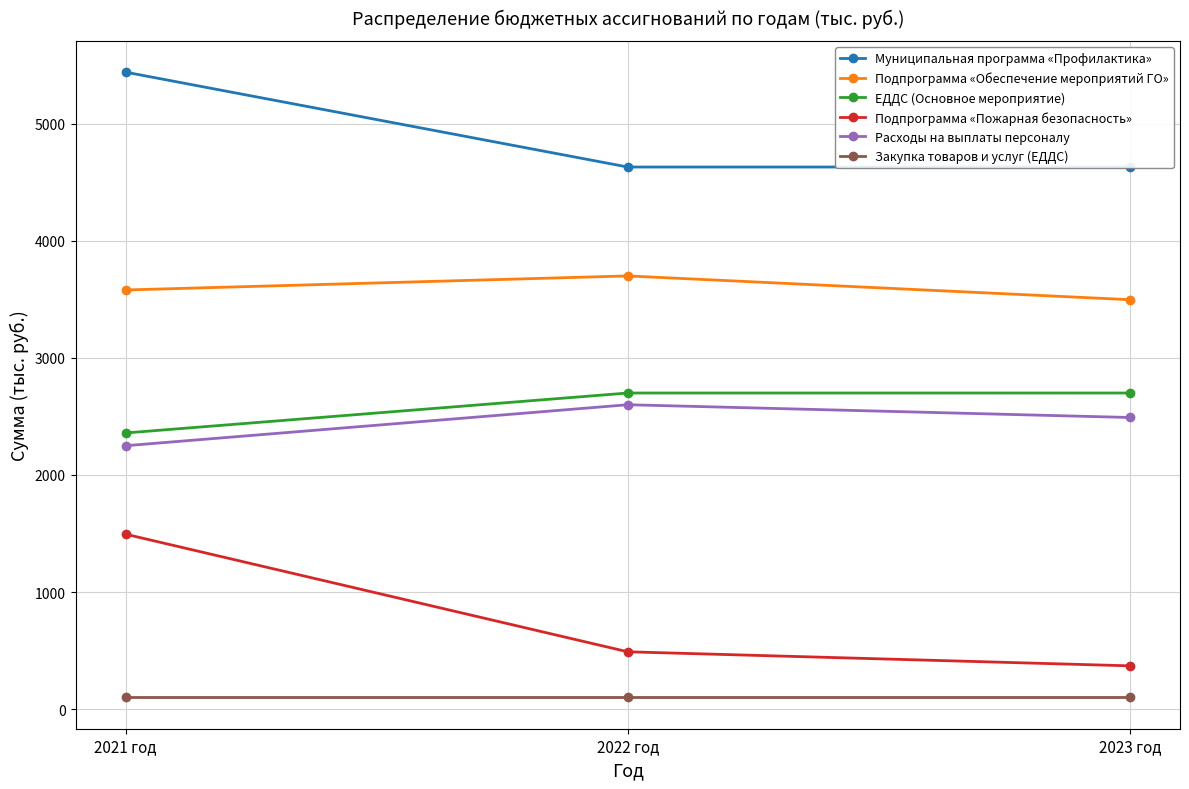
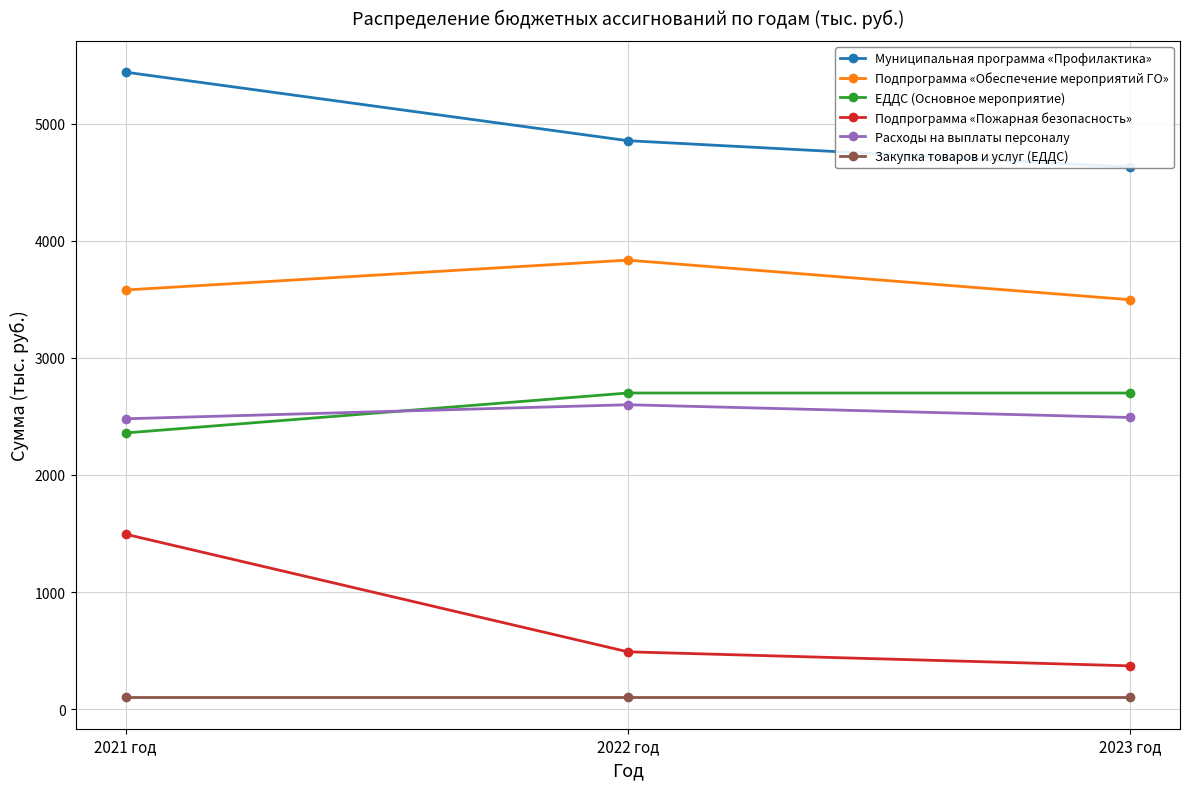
  {
    "Муниципальная программа «Профилактика»": {
      "2021 год": 5440,
-     "2022 год": 4630
+     "2022 год": 4860
    },
    "Подпрограмма «Обеспечение мероприятий ГО»": {
      "2021 год": 3580,
-     "2022 год": 3700,
+     "2022 год": 3840,
      "2023 год": 3500
    },
    "ЕДДС (Основное мероприятие)": {
      "2021 год": 2360,
      "2022 год": 2700,
      "2023 год": 2700
    },
    "Подпрограмма «Пожарная безопасность»": {
      "2021 год": 1490,
      "2022 год": 490,
      "2023 год": 370
    },
    "Расходы на выплаты персоналу": {
-     "2021 год": 2250,
+     "2021 год": 2480,
      "2022 год": 2600,
      "2023 год": 2490
    },
    "Закупка товаров и услуг (ЕДДС)": {
      "2021 год": 100,
      "2022 год": 100,
      "2023 год": 100
    }
  }
